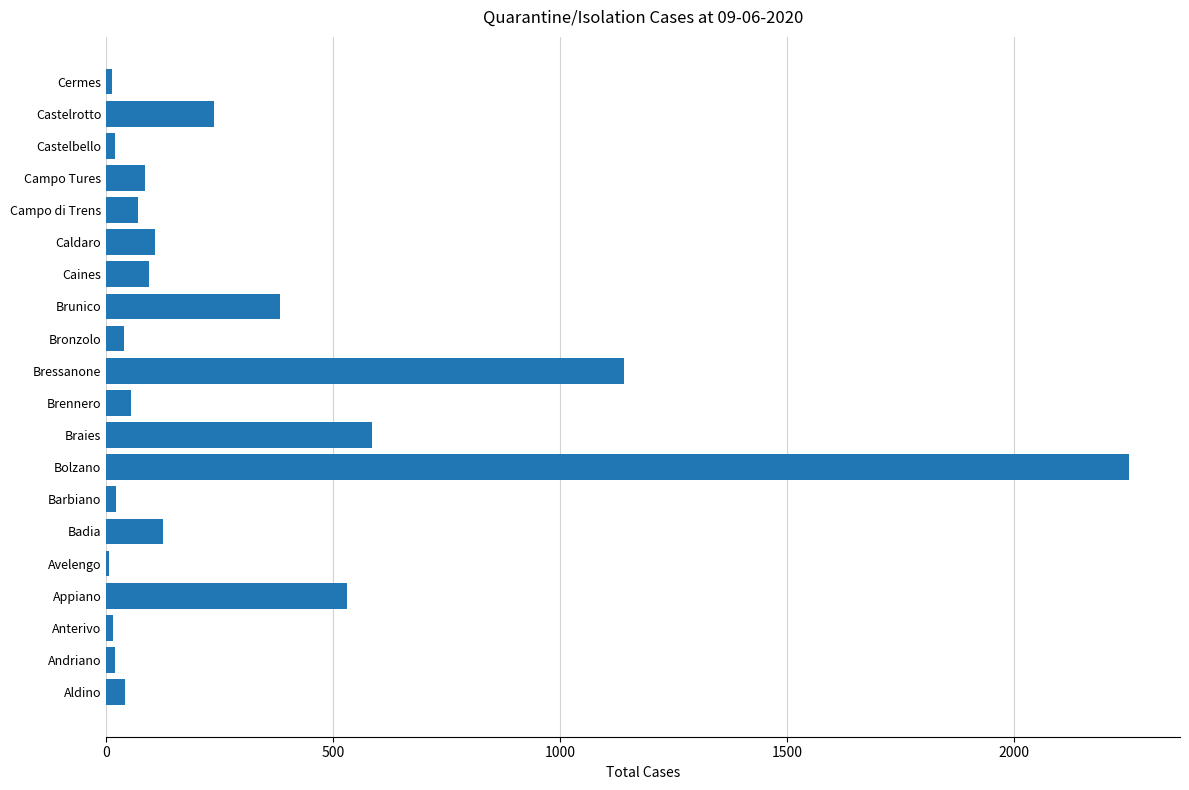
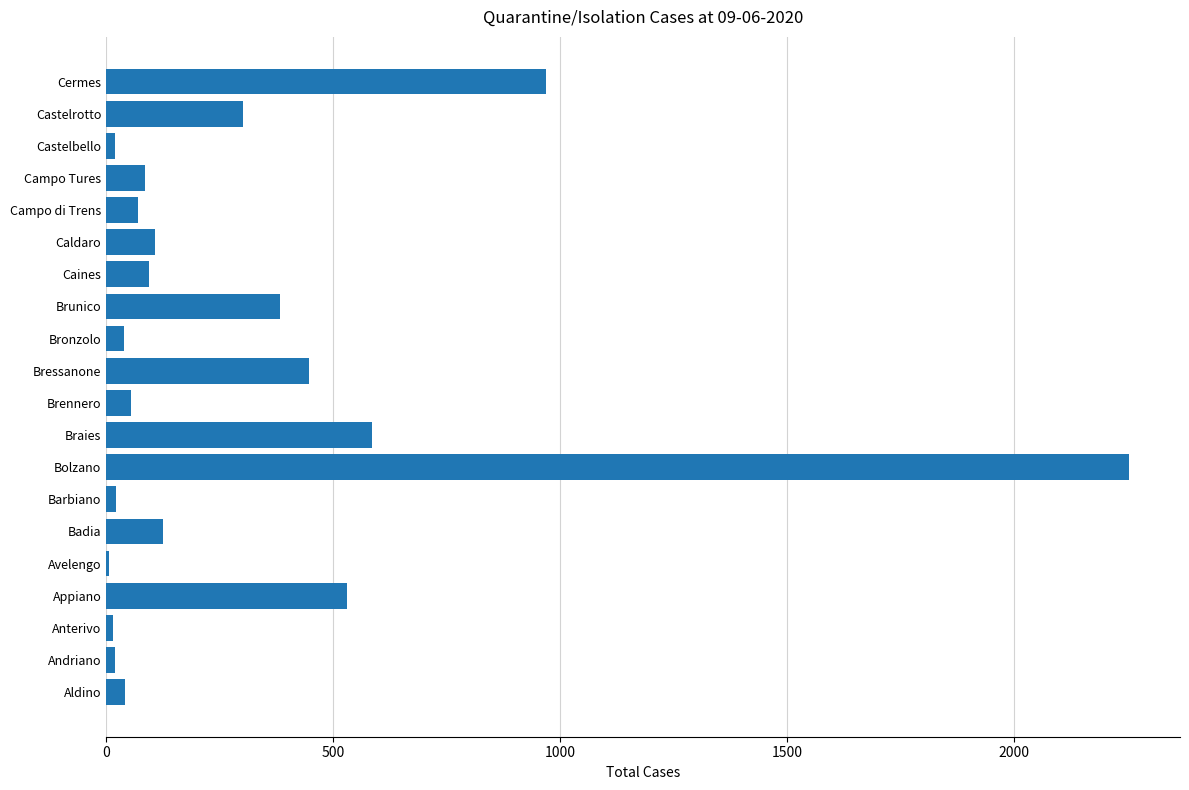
  {
-   "Cermes": 10,
-   "Castelrotto": 240,
+   "Cermes": 970,
+   "Castelrotto": 300,
    "Castelbello": 20,
    "Campo Tures": 90,
    "Campo di Trens": 70,
    "Caldaro": 110,
    "Caines": 90,
    "Brunico": 380,
    "Bronzolo": 40,
-   "Bressanone": 1140,
+   "Bressanone": 450,
    "Brennero": 50,
    "Braies": 590,
    "Bolzano": 2250,
    "Barbiano": 20,
    "Badia": 130,
    "Avelengo": 10,
    "Appiano": 530,
    "Anterivo": 20,
    "Andriano": 20,
    "Aldino": 40
  }
